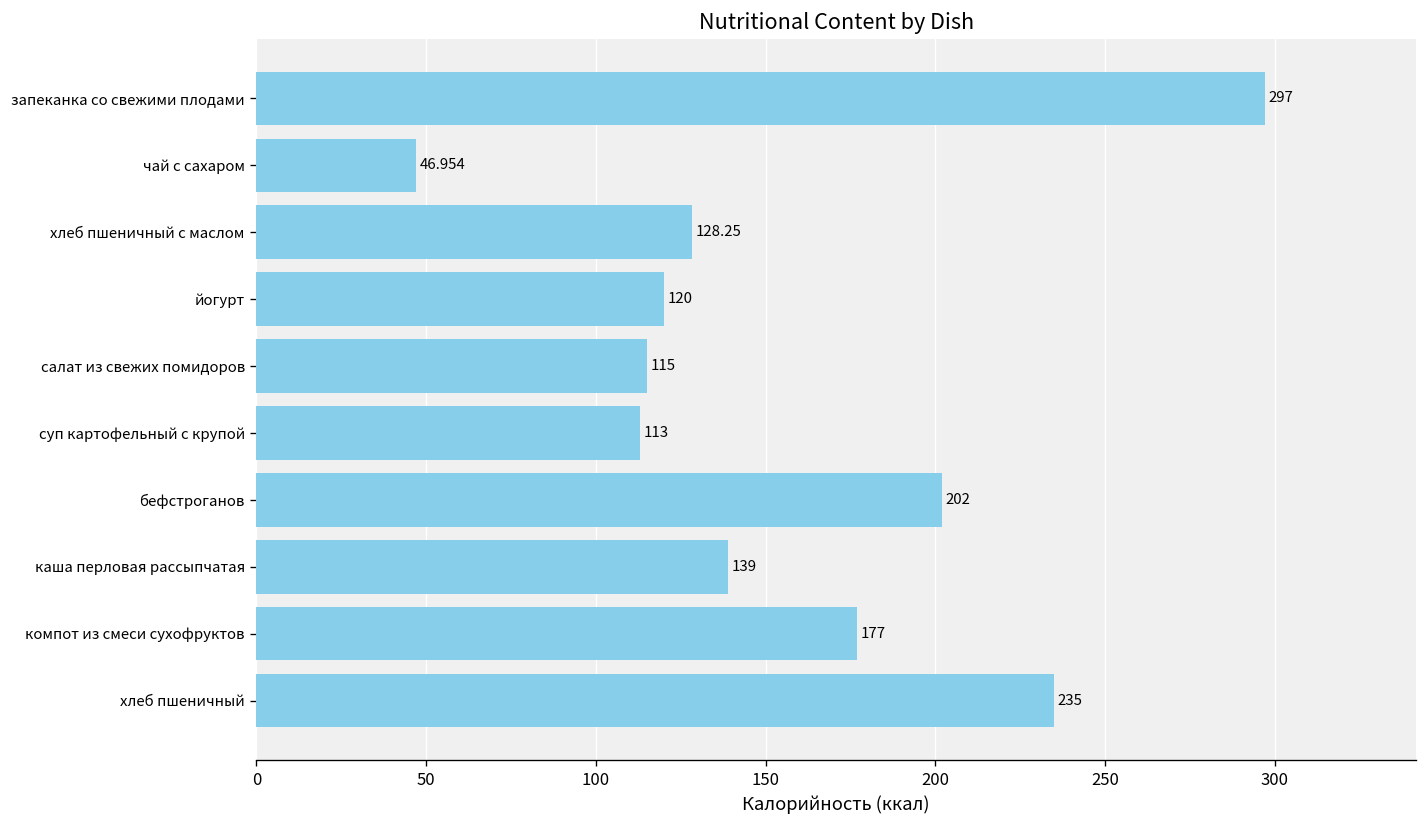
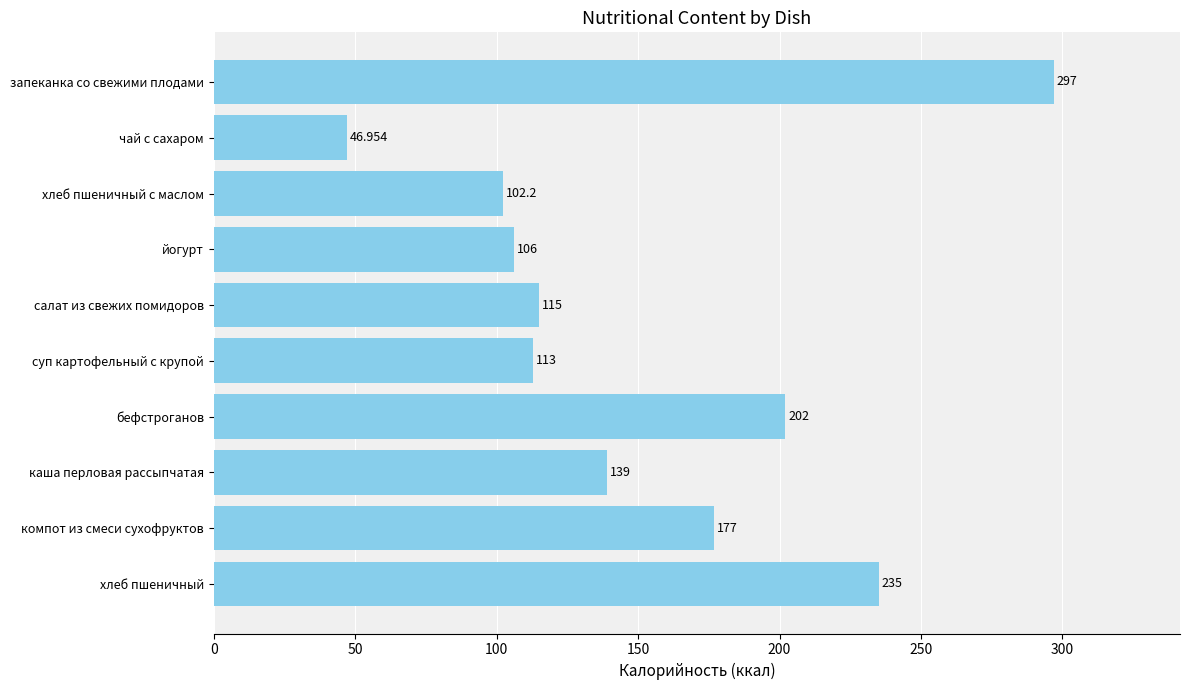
  {
    "запеканка со свежими плодами": 297,
    "чай с сахаром": 46.954,
-   "хлеб пшеничный с маслом": 128.25,
-   "йогурт": 120,
+   "хлеб пшеничный с маслом": 102.2,
+   "йогурт": 106,
    "салат из свежих помидоров": 115,
    "суп картофельный с крупой": 113,
    "бефстроганов": 202,
    "каша перловая рассыпчатая": 139,
    "компот из смеси сухофруктов": 177,
    "хлеб пшеничный": 235
  }
